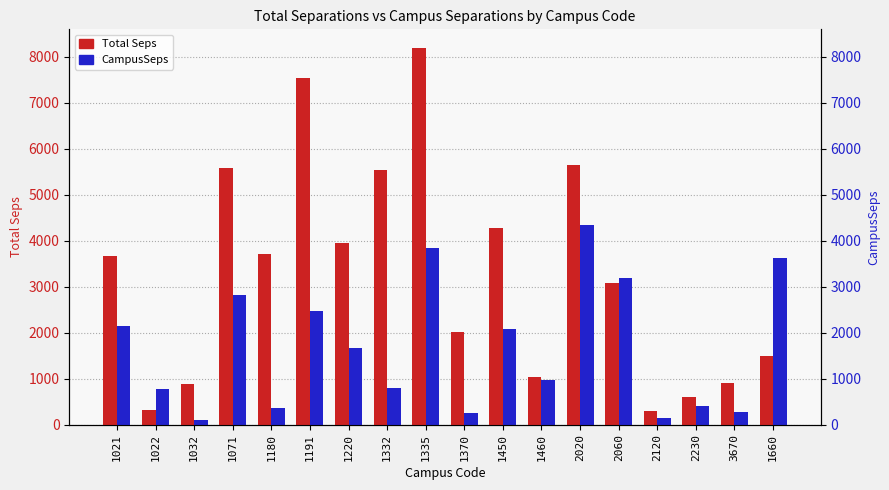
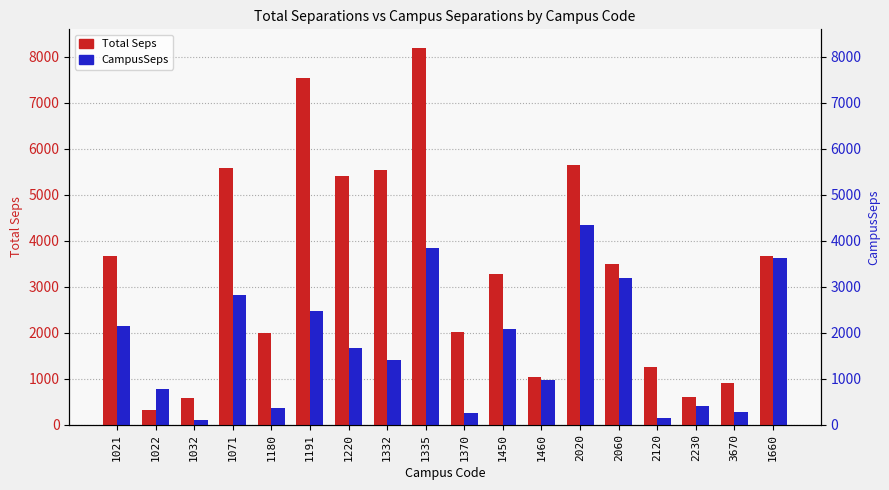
  {
    "Total Seps": {
      "1021": 3700,
      "1022": 300,
-     "1032": 900,
+     "1032": 600,
      "1071": 5600,
-     "1180": 3700,
+     "1180": 2000,
      "1191": 7500,
-     "1220": 3900,
+     "1220": 5400,
      "1332": 5500,
      "1335": 8200,
      "1370": 2000,
-     "1450": 4300,
+     "1450": 3300,
      "1460": 1000,
      "2020": 5600,
-     "2060": 3100,
-     "2120": 300,
+     "2060": 3500,
+     "2120": 1300,
      "2230": 600,
      "3670": 900,
-     "1660": 1500
+     "1660": 3700
    },
    "CampusSeps": {
      "1021": 2100,
      "1022": 800,
      "1032": 100,
      "1071": 2800,
      "1180": 400,
      "1191": 2500,
      "1220": 1700,
-     "1332": 800,
+     "1332": 1400,
      "1335": 3800,
      "1370": 300,
      "1450": 2100,
      "1460": 1000,
      "2020": 4300,
      "2060": 3200,
      "2120": 200,
      "2230": 400,
      "3670": 300,
      "1660": 3600
    }
  }
